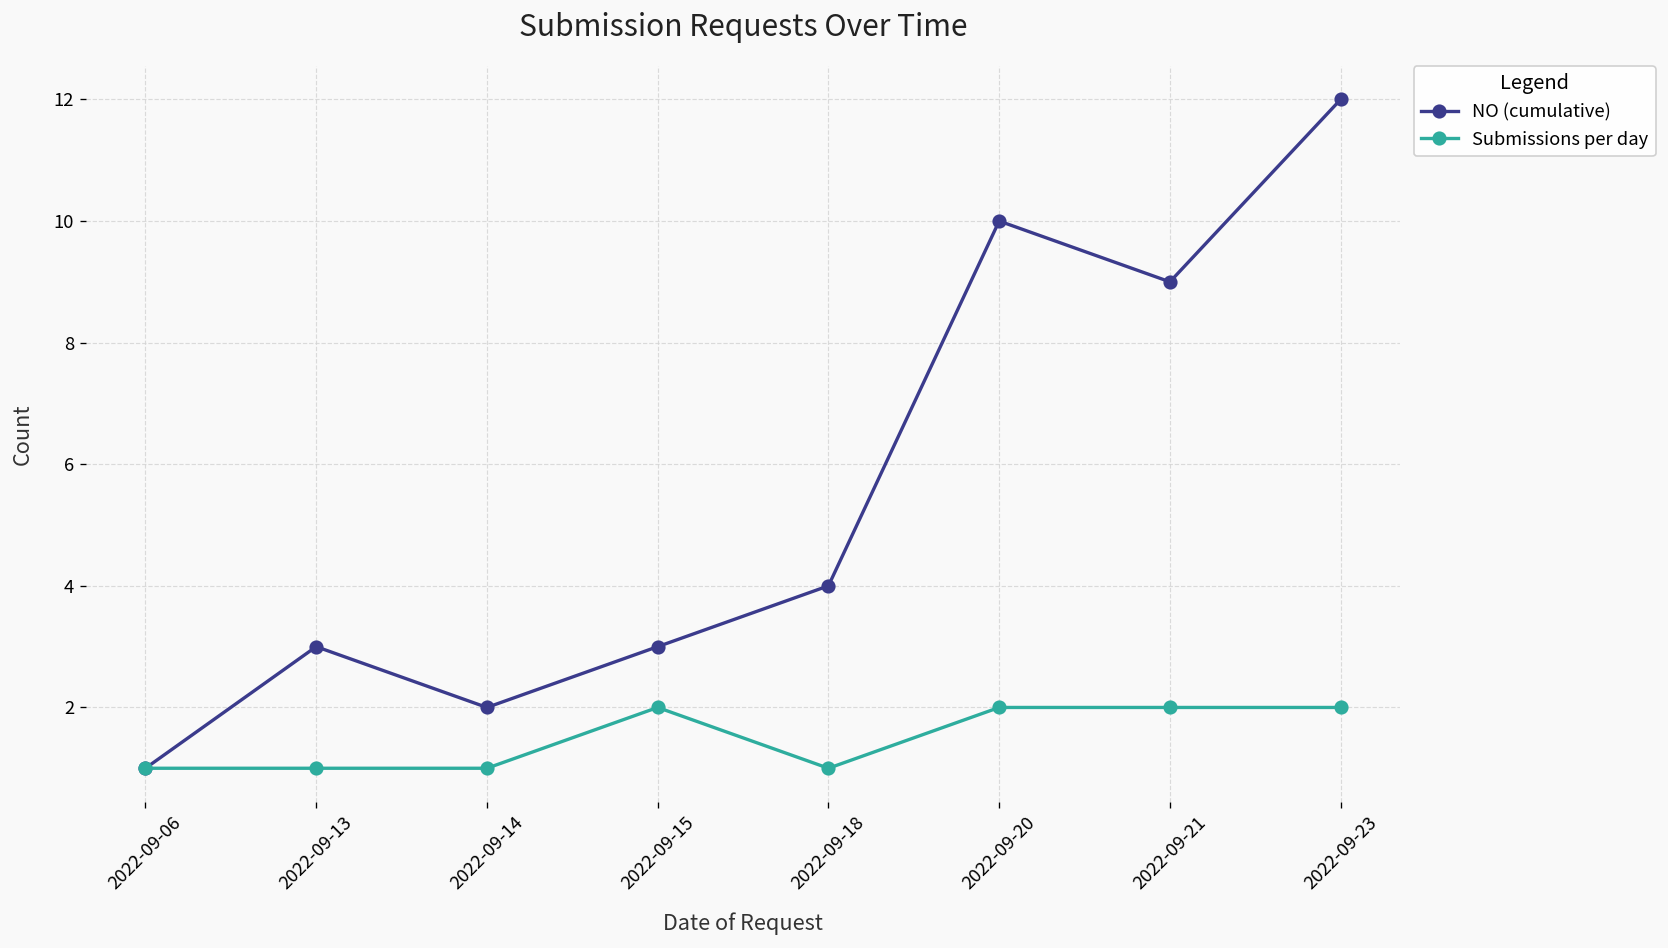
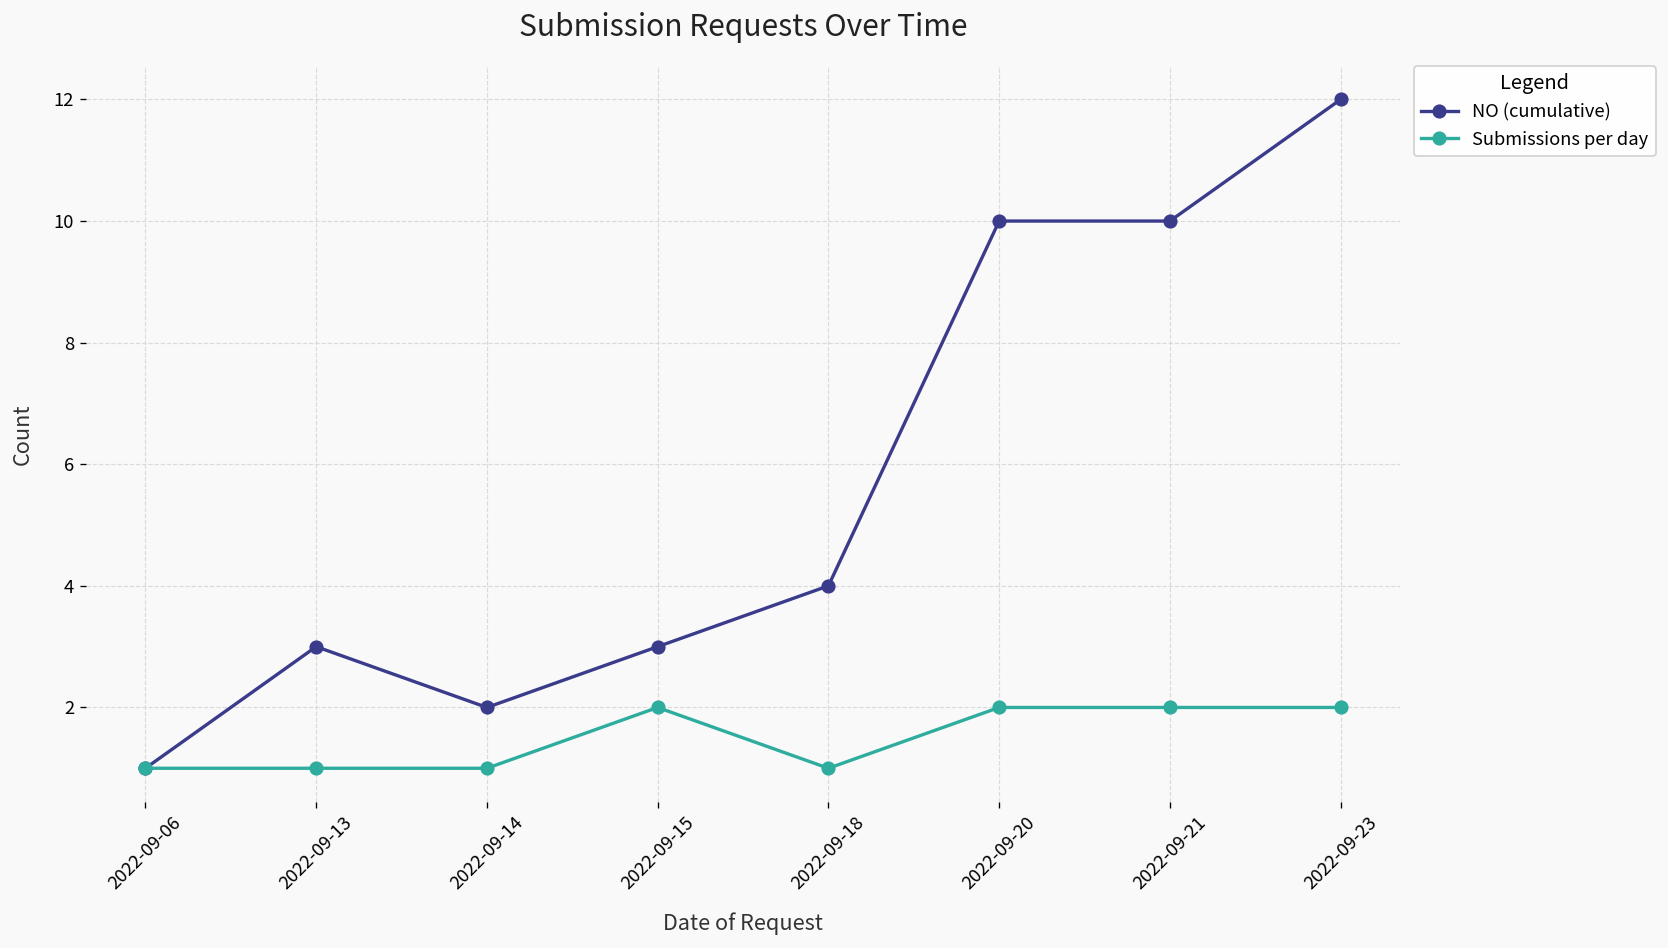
  {
    "NO (cumulative)": {
      "2022-09-13": 3,
      "2022-09-14": 2,
      "2022-09-15": 3,
      "2022-09-18": 4,
      "2022-09-20": 10,
-     "2022-09-21": 9,
+     "2022-09-21": 10,
      "2022-09-23": 12
    },
    "Submissions per day": {
      "2022-09-13": 1,
      "2022-09-14": 1,
      "2022-09-15": 2,
      "2022-09-18": 1,
      "2022-09-20": 2,
      "2022-09-21": 2,
      "2022-09-23": 2
    }
  }
